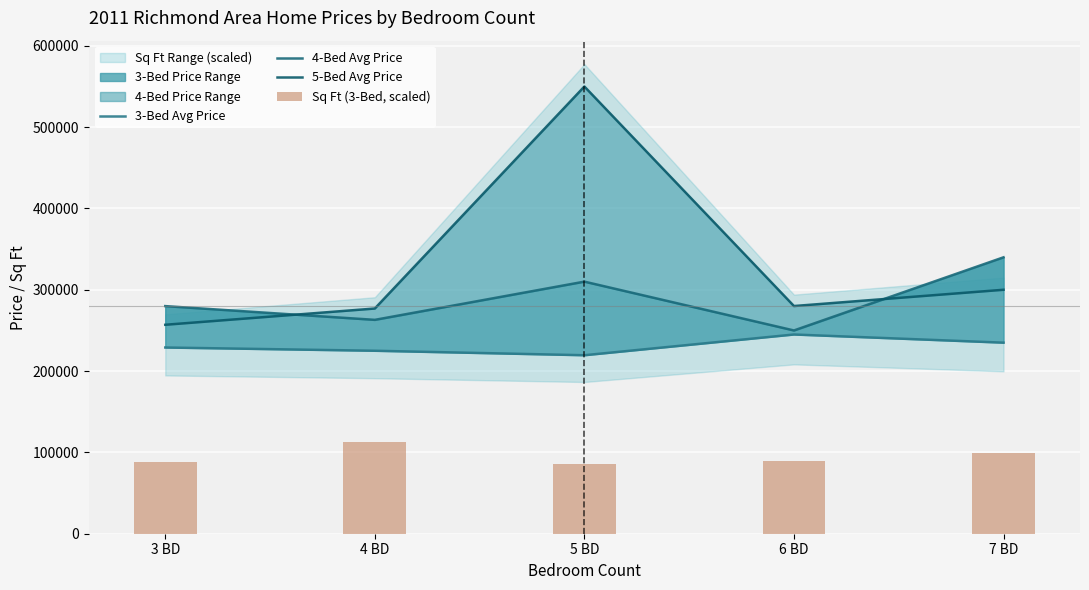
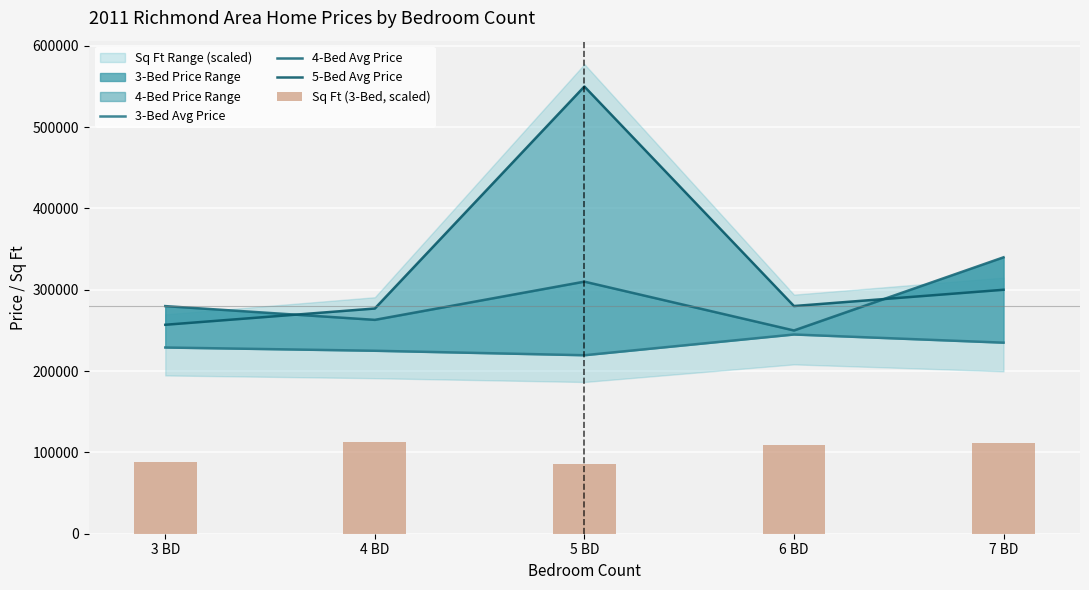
  {
    "Sq Ft (3-Bed, scaled)": {
      "3 BD": 90000,
      "4 BD": 110000,
      "5 BD": 90000,
-     "6 BD": 90000,
-     "7 BD": 100000
+     "6 BD": 110000,
+     "7 BD": 110000
    }
  }
